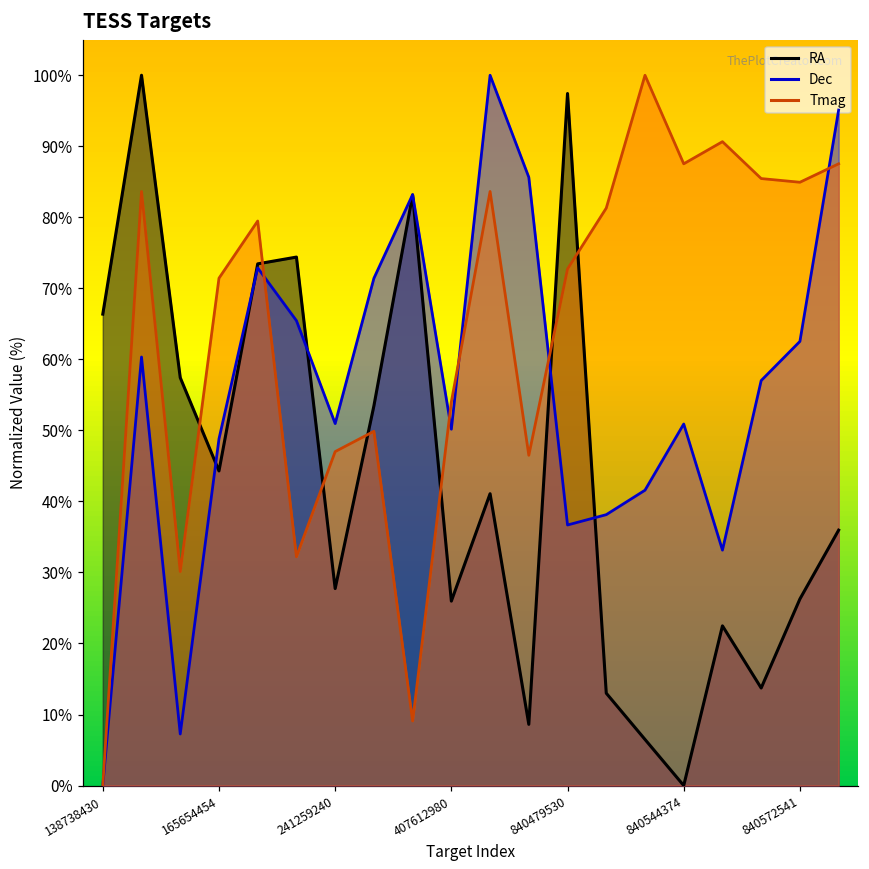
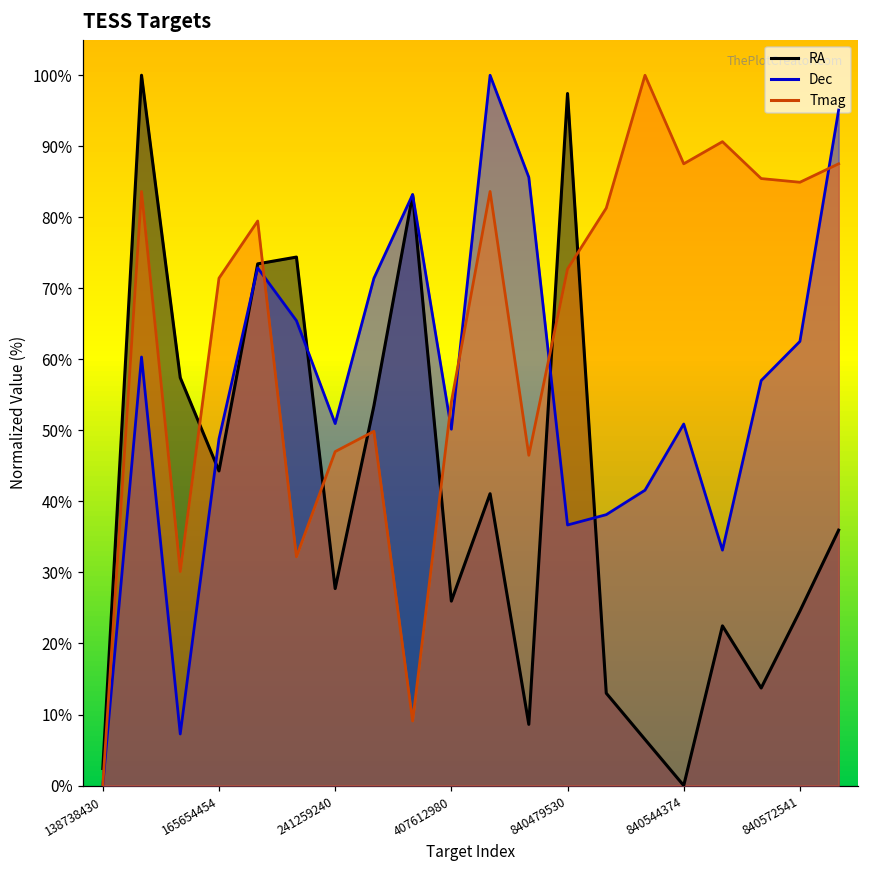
  {
    "RA": {
-     "138738430": "66%",
+     "138738430": "2%",
      "165654454": "44%",
      "241259240": "28%",
      "407612980": "26%",
      "840479530": "97%",
      "840544374": "0%",
-     "840572541": "26%"
+     "840572541": "25%"
    }
  }
